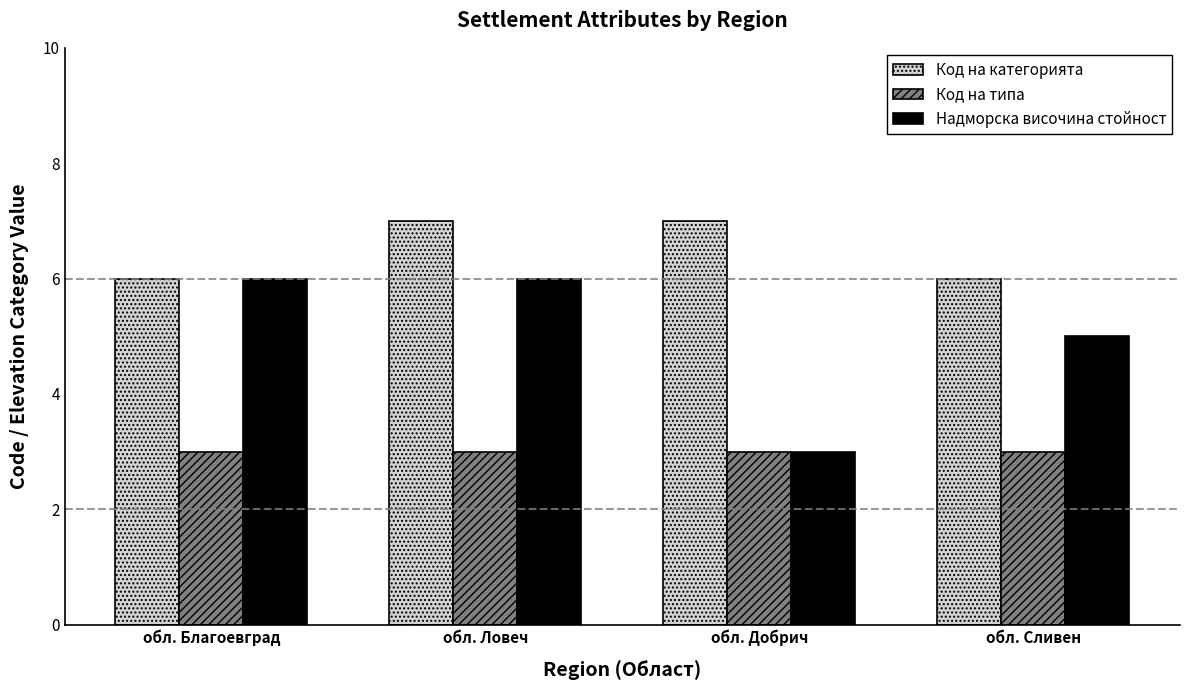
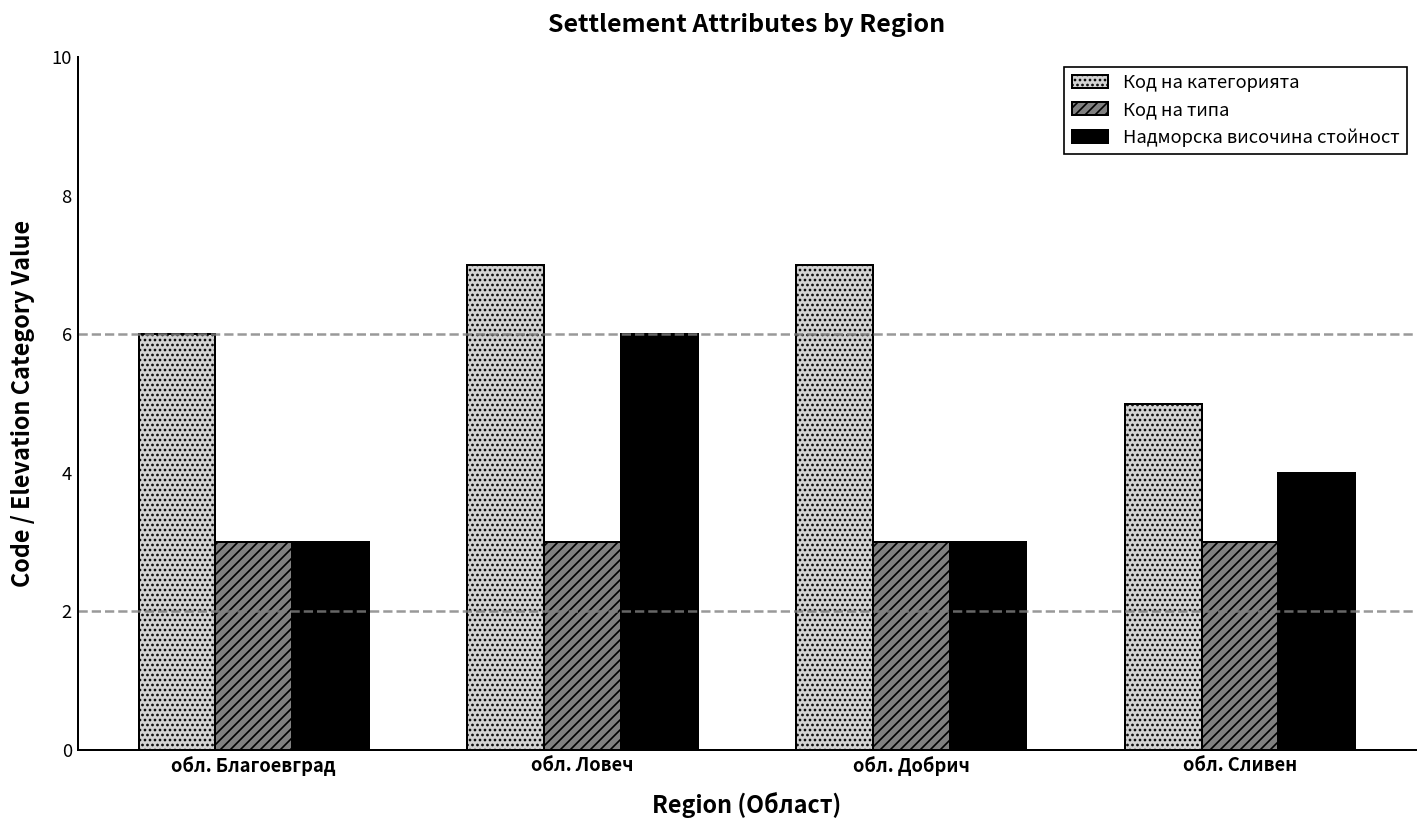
  {
    "Код на категорията": {
      "обл. Благоевград": 6,
      "обл. Ловеч": 7,
      "обл. Добрич": 7,
-     "обл. Сливен": 6
+     "обл. Сливен": 5
    },
    "Код на типа": {
      "обл. Благоевград": 3,
      "обл. Ловеч": 3,
      "обл. Добрич": 3,
      "обл. Сливен": 3
    },
    "Надморска височина стойност": {
-     "обл. Благоевград": 6,
+     "обл. Благоевград": 3,
      "обл. Ловеч": 6,
      "обл. Добрич": 3,
-     "обл. Сливен": 5
+     "обл. Сливен": 4
    }
  }
